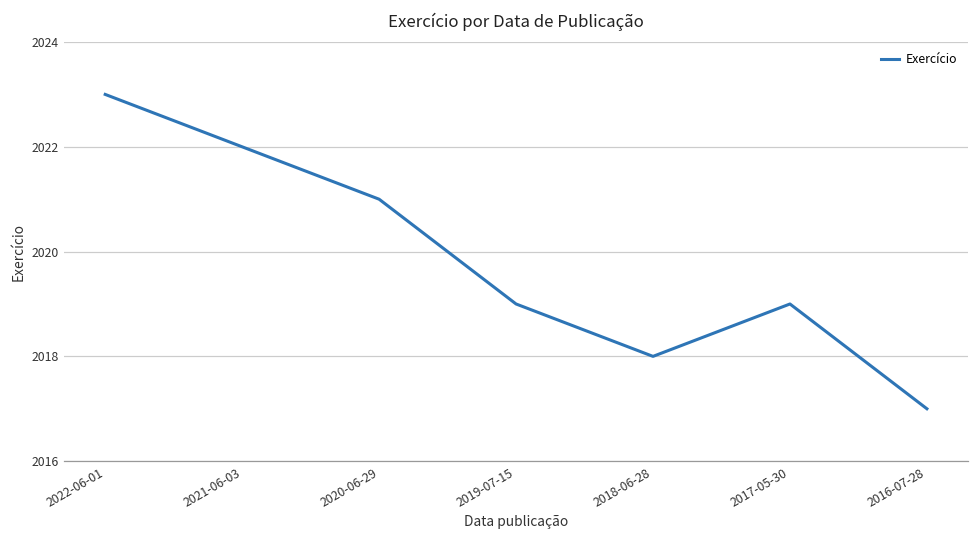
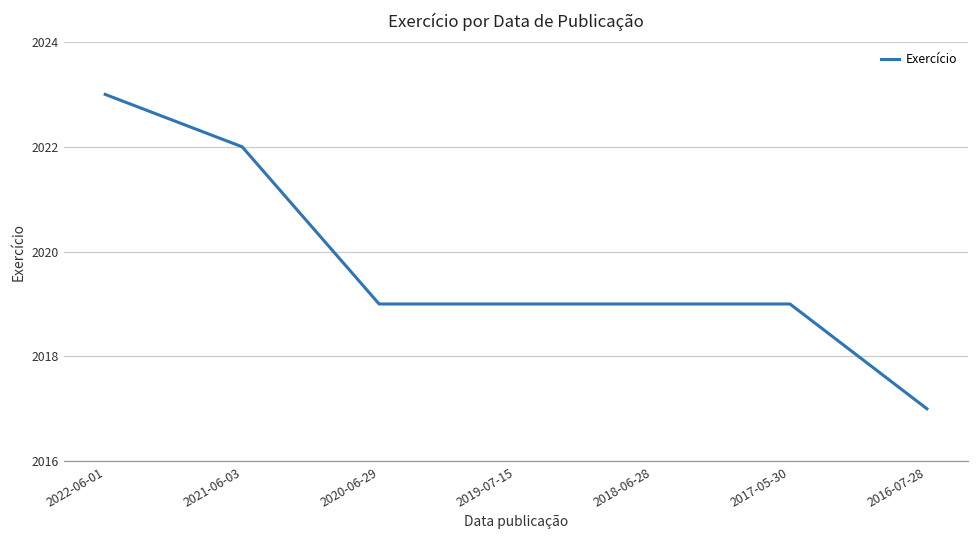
  {
    "2022-06-01": 2023,
    "2021-06-03": 2022,
-   "2020-06-29": 2021,
+   "2020-06-29": 2019,
    "2019-07-15": 2019,
-   "2018-06-28": 2018,
+   "2018-06-28": 2019,
    "2017-05-30": 2019,
    "2016-07-28": 2017
  }
